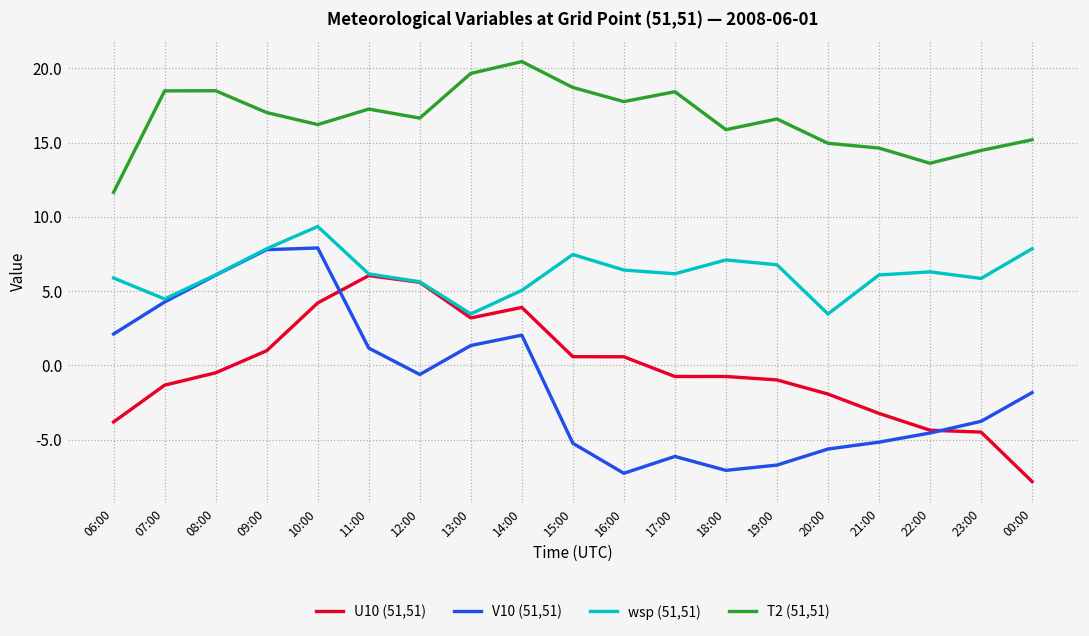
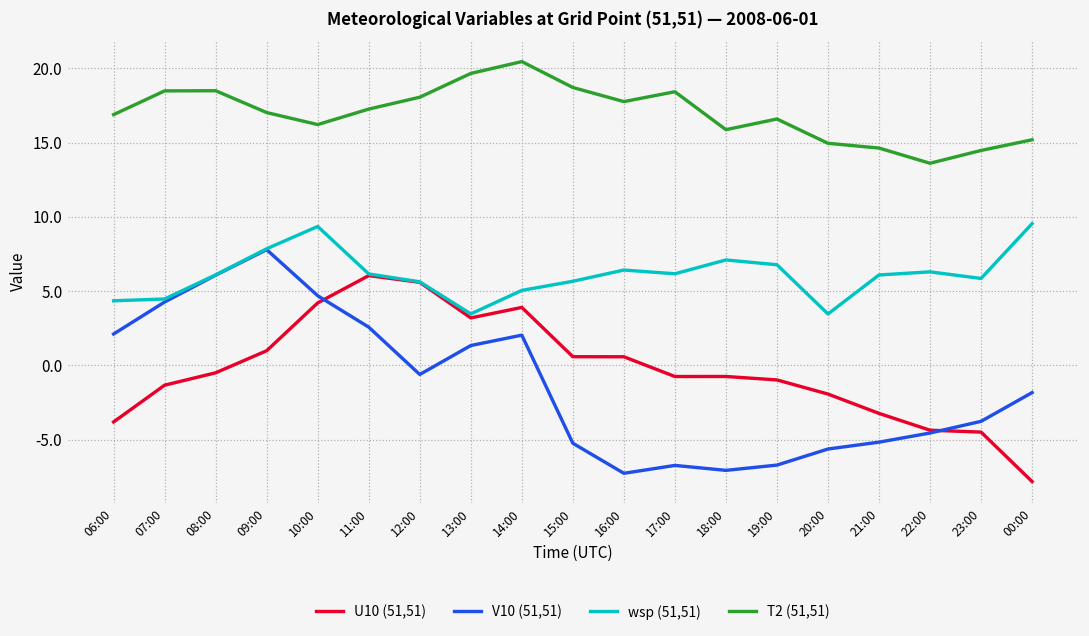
  {
    "U10 (51,51)": {
      "06:00": -3.8,
      "07:00": -1.3,
      "08:00": -0.5,
      "09:00": 1.0,
      "10:00": 4.2,
      "13:00": 3.2,
      "14:00": 3.9,
      "15:00": 0.6,
      "16:00": 0.6,
      "17:00": -0.7,
      "18:00": -0.7,
      "19:00": -1.0,
      "20:00": -1.9,
      "21:00": -3.2,
      "22:00": -4.4,
      "23:00": -4.5,
      "00:00": -7.8
    },
    "V10 (51,51)": {
      "06:00": 2.1,
      "07:00": 4.3,
-     "10:00": 7.9,
-     "11:00": 1.2,
+     "10:00": 4.7,
+     "11:00": 2.6,
      "12:00": -0.6,
      "13:00": 1.3,
      "14:00": 2.0,
      "15:00": -5.2,
      "16:00": -7.3,
-     "17:00": -6.1,
+     "17:00": -6.7,
      "18:00": -7.1,
      "19:00": -6.7,
      "20:00": -5.6,
      "21:00": -5.2,
      "22:00": -4.5,
      "23:00": -3.8,
      "00:00": -1.8
    },
    "wsp (51,51)": {
-     "06:00": 5.9,
+     "06:00": 4.4,
      "07:00": 4.5,
      "10:00": 9.4,
      "13:00": 3.5,
      "14:00": 5.1,
-     "15:00": 7.5,
+     "15:00": 5.7,
      "16:00": 6.4,
      "17:00": 6.2,
      "18:00": 7.1,
      "19:00": 6.8,
      "20:00": 3.5,
      "21:00": 6.1,
      "22:00": 6.3,
      "23:00": 5.9,
-     "00:00": 7.9
+     "00:00": 9.5
    },
    "T2 (51,51)": {
-     "06:00": 11.7,
+     "06:00": 16.9,
      "07:00": 18.5,
      "08:00": 18.5,
      "09:00": 17.0,
      "10:00": 16.2,
      "11:00": 17.3,
-     "12:00": 16.6,
+     "12:00": 18.1,
      "13:00": 19.7,
      "14:00": 20.5,
      "15:00": 18.7,
      "16:00": 17.8,
      "17:00": 18.4,
      "18:00": 15.9,
      "19:00": 16.6,
      "20:00": 15.0,
      "21:00": 14.6,
      "22:00": 13.6,
      "23:00": 14.5,
      "00:00": 15.2
    }
  }
